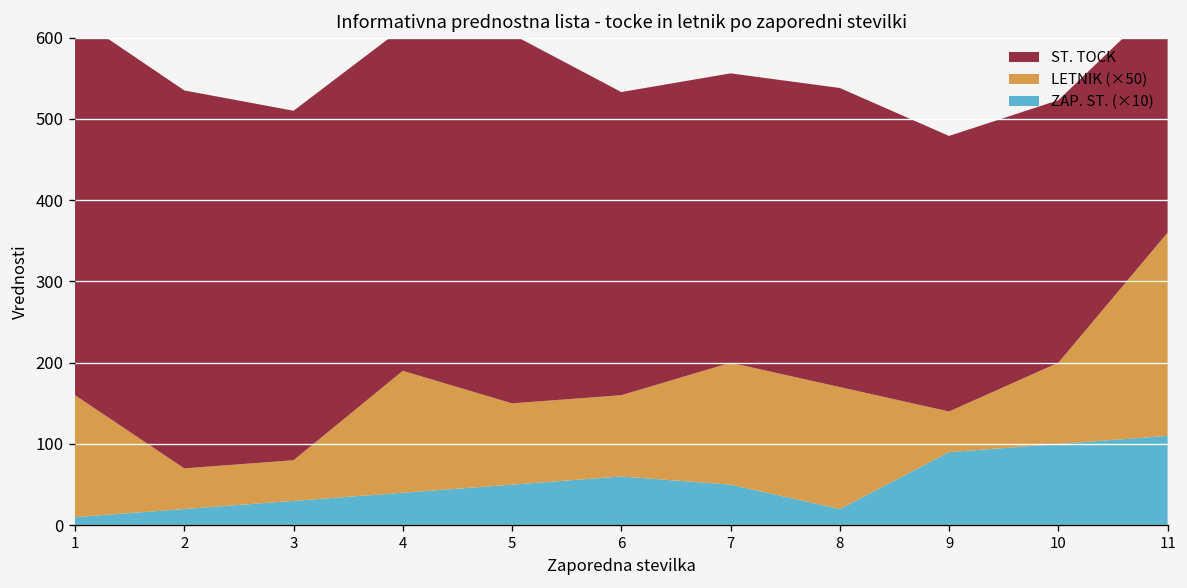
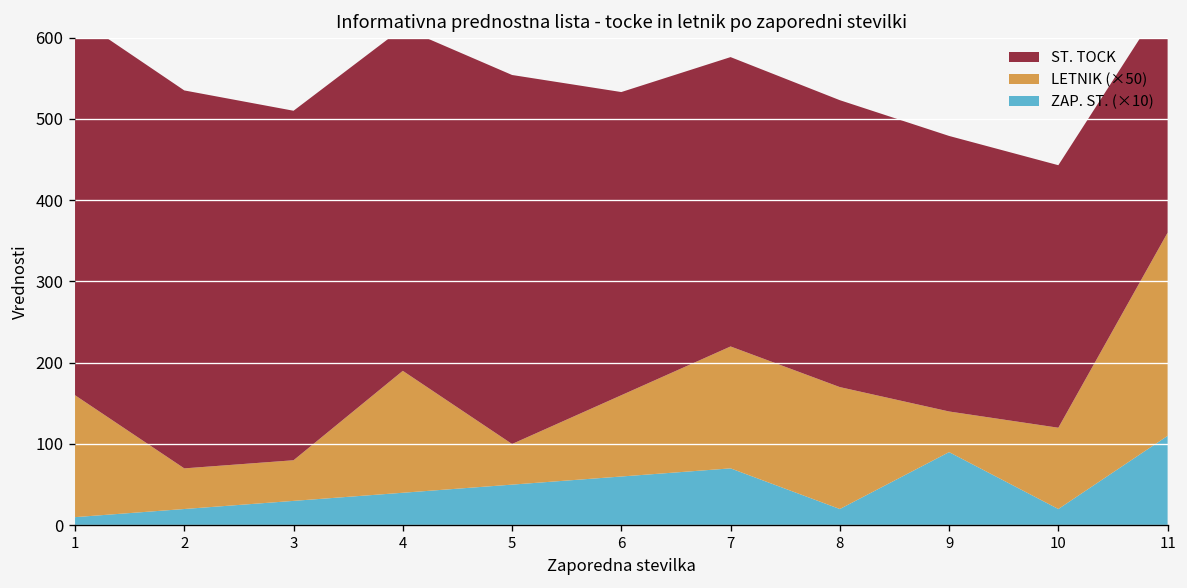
  {
    "ZAP. ST. (×10)": {
      "1": 10,
      "2": 20,
      "3": 30,
      "4": 40,
      "5": 50,
      "6": 60,
-     "7": 50,
+     "7": 70,
      "8": 20,
      "9": 90,
-     "10": 100,
+     "10": 20,
      "11": 110
    },
    "LETNIK (×50)": {
      "1": 150,
      "2": 50,
      "3": 50,
      "4": 150,
-     "5": 100,
+     "5": 50,
      "6": 100,
      "7": 150,
      "8": 150,
      "9": 50,
      "10": 100,
      "11": 250
    },
    "ST. TOCK": {
      "2": 470,
      "3": 430,
      "6": 370,
      "7": 360,
-     "8": 370,
+     "8": 350,
      "9": 340,
      "10": 320
    }
  }
